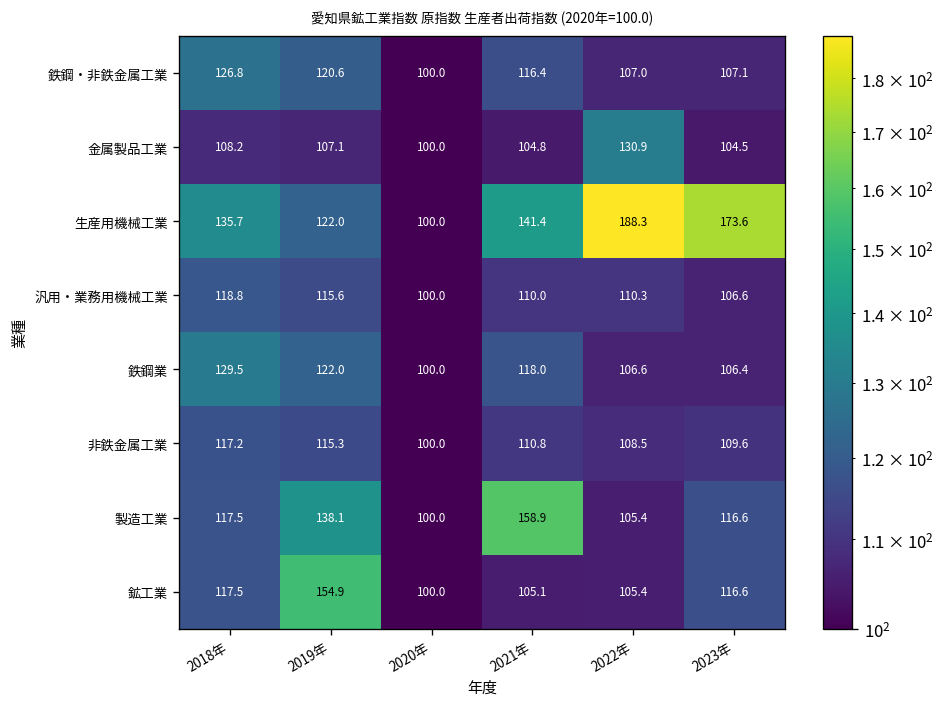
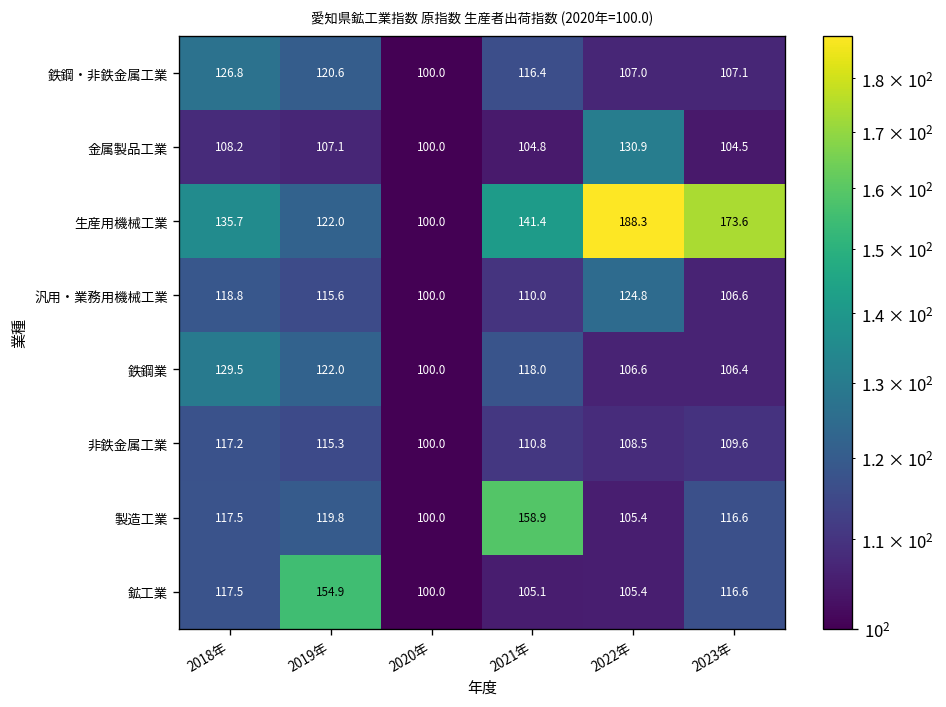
  {
    "鉄鋼・非鉄金属工業": {
      "2018年": 126.8,
      "2019年": 120.6,
      "2020年": 100.0,
      "2021年": 116.4,
      "2022年": 107.0,
      "2023年": 107.1
    },
    "金属製品工業": {
      "2018年": 108.2,
      "2019年": 107.1,
      "2020年": 100.0,
      "2021年": 104.8,
      "2022年": 130.9,
      "2023年": 104.5
    },
    "生産用機械工業": {
      "2018年": 135.7,
      "2019年": 122.0,
      "2020年": 100.0,
      "2021年": 141.4,
      "2022年": 188.3,
      "2023年": 173.6
    },
    "汎用・業務用機械工業": {
      "2018年": 118.8,
      "2019年": 115.6,
      "2020年": 100.0,
      "2021年": 110.0,
-     "2022年": 110.3,
+     "2022年": 124.8,
      "2023年": 106.6
    },
    "鉄鋼業": {
      "2018年": 129.5,
      "2019年": 122.0,
      "2020年": 100.0,
      "2021年": 118.0,
      "2022年": 106.6,
      "2023年": 106.4
    },
    "非鉄金属工業": {
      "2018年": 117.2,
      "2019年": 115.3,
      "2020年": 100.0,
      "2021年": 110.8,
      "2022年": 108.5,
      "2023年": 109.6
    },
    "製造工業": {
      "2018年": 117.5,
-     "2019年": 138.1,
+     "2019年": 119.8,
      "2020年": 100.0,
      "2021年": 158.9,
      "2022年": 105.4,
      "2023年": 116.6
    },
    "鉱工業": {
      "2018年": 117.5,
      "2019年": 154.9,
      "2020年": 100.0,
      "2021年": 105.1,
      "2022年": 105.4,
      "2023年": 116.6
    }
  }
